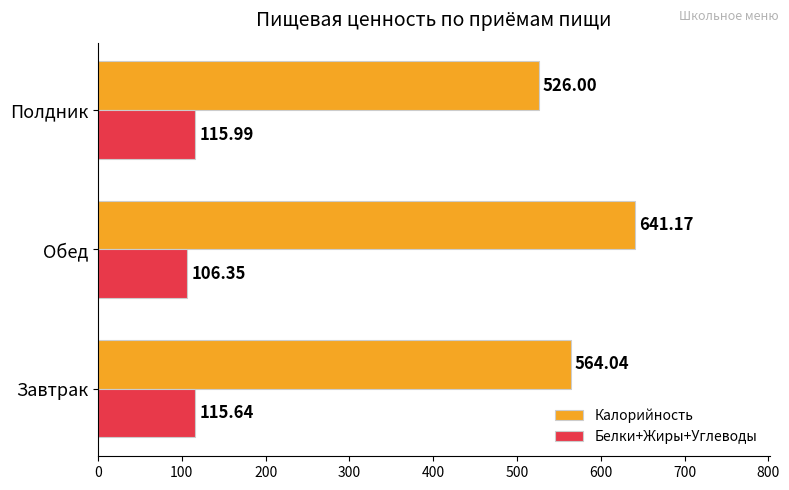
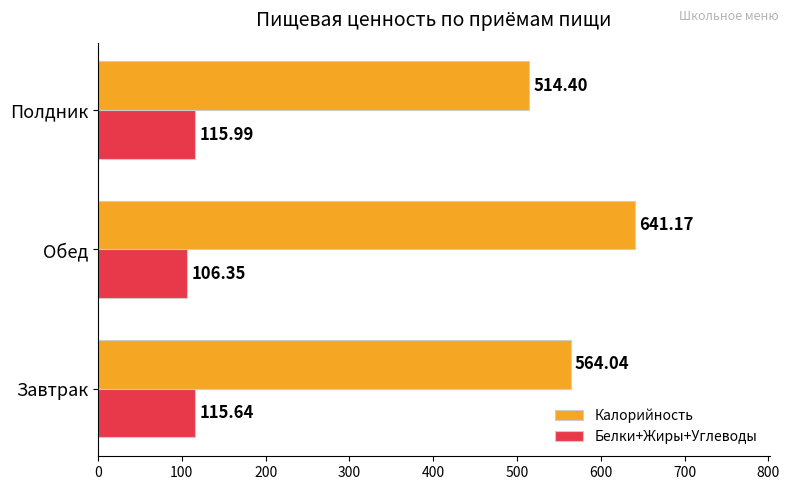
  {
    "Калорийность": {
-     "Полдник": 526.00,
+     "Полдник": 514.40,
      "Обед": 641.17,
      "Завтрак": 564.04
    },
    "Белки+Жиры+Углеводы": {
      "Полдник": 115.99,
      "Обед": 106.35,
      "Завтрак": 115.64
    }
  }
